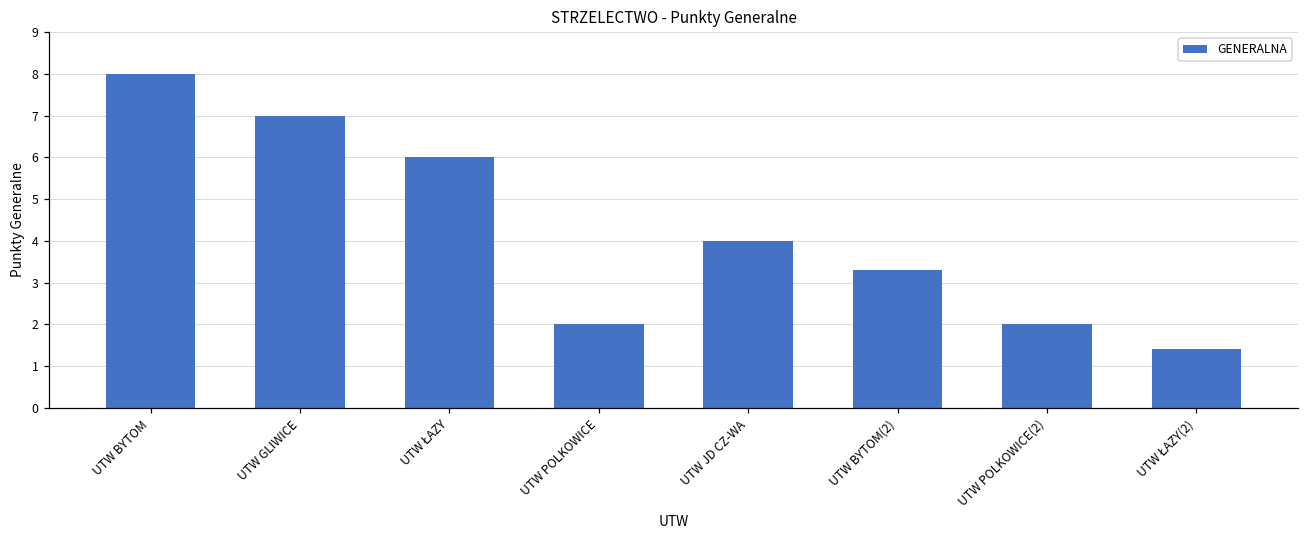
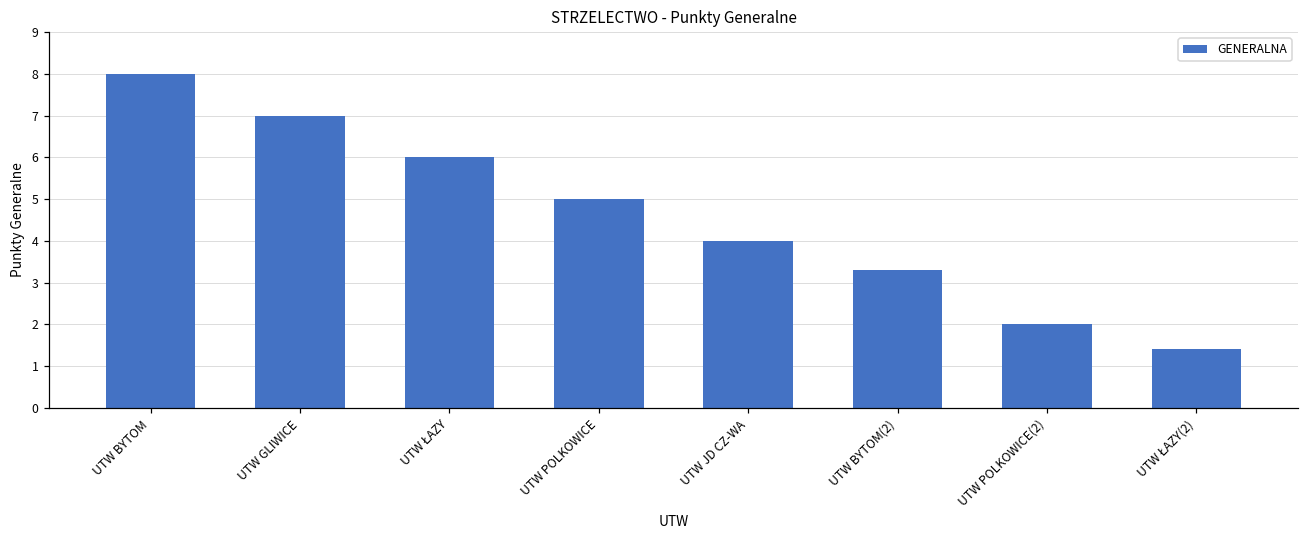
  {
    "UTW BYTOM": 8,
    "UTW GLIWICE": 7,
    "UTW ŁAZY": 6,
-   "UTW POLKOWICE": 2,
+   "UTW POLKOWICE": 5,
    "UTW JD CZ-WA": 4,
    "UTW BYTOM(2)": 3.3,
    "UTW POLKOWICE(2)": 2,
    "UTW ŁAZY(2)": 1.4
  }
